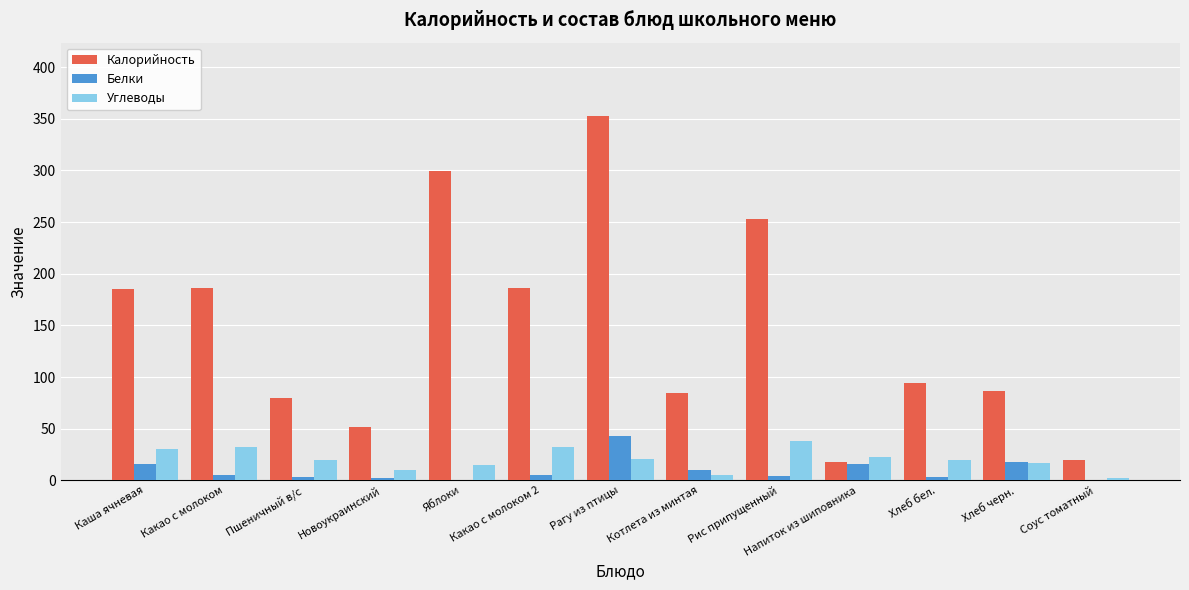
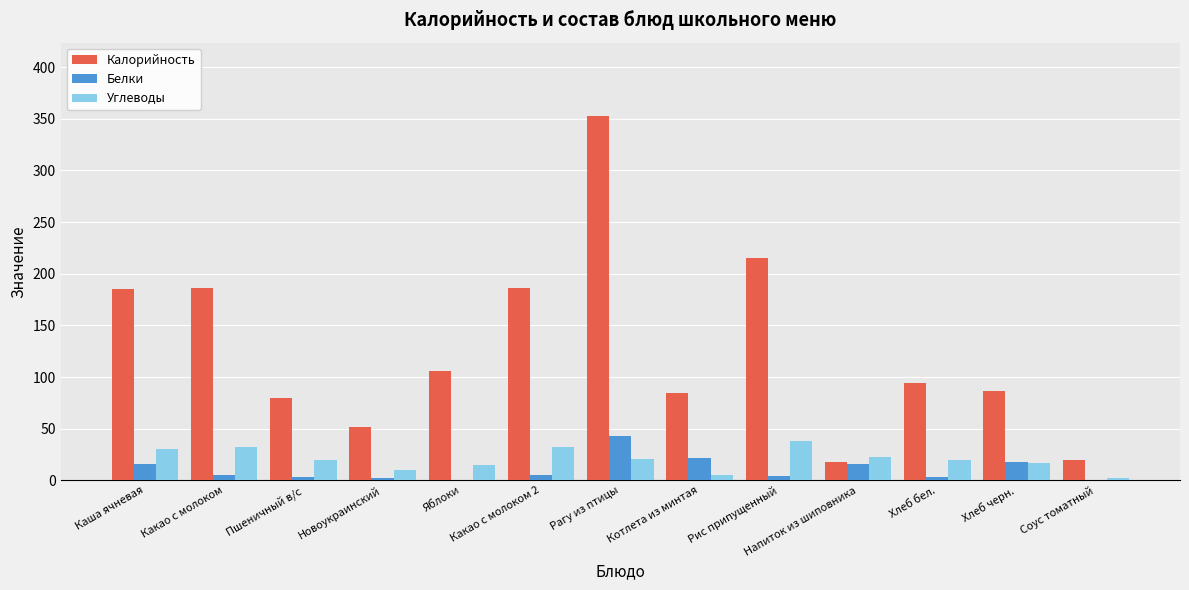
  {
    "Калорийность": {
      "Каша ячневая": 185,
      "Какао с молоком": 186,
      "Пшеничный в/с": 80,
      "Новоукраинский": 52,
-     "Яблоки": 299,
+     "Яблоки": 106,
      "Какао с молоком 2": 186,
      "Рагу из птицы": 353,
      "Котлета из минтая": 85,
-     "Рис припущенный": 253,
+     "Рис припущенный": 215,
      "Напиток из шиповника": 18,
      "Хлеб бел.": 94,
      "Хлеб черн.": 87,
      "Соус томатный": 20
    },
    "Белки": {
      "Каша ячневая": 16,
      "Какао с молоком": 5,
      "Пшеничный в/с": 3,
      "Яблоки": 0,
      "Какао с молоком 2": 5,
      "Рагу из птицы": 43,
-     "Котлета из минтая": 10,
+     "Котлета из минтая": 22,
      "Рис припущенный": 4,
      "Напиток из шиповника": 16,
      "Хлеб бел.": 3,
      "Хлеб черн.": 18,
      "Соус томатный": 0
    },
    "Углеводы": {
      "Каша ячневая": 30,
      "Какао с молоком": 32,
      "Пшеничный в/с": 20,
      "Новоукраинский": 10,
      "Яблоки": 15,
      "Какао с молоком 2": 32,
      "Рагу из птицы": 21,
      "Котлета из минтая": 5,
      "Рис припущенный": 38,
      "Напиток из шиповника": 23,
      "Хлеб бел.": 20,
      "Хлеб черн.": 17
    }
  }
